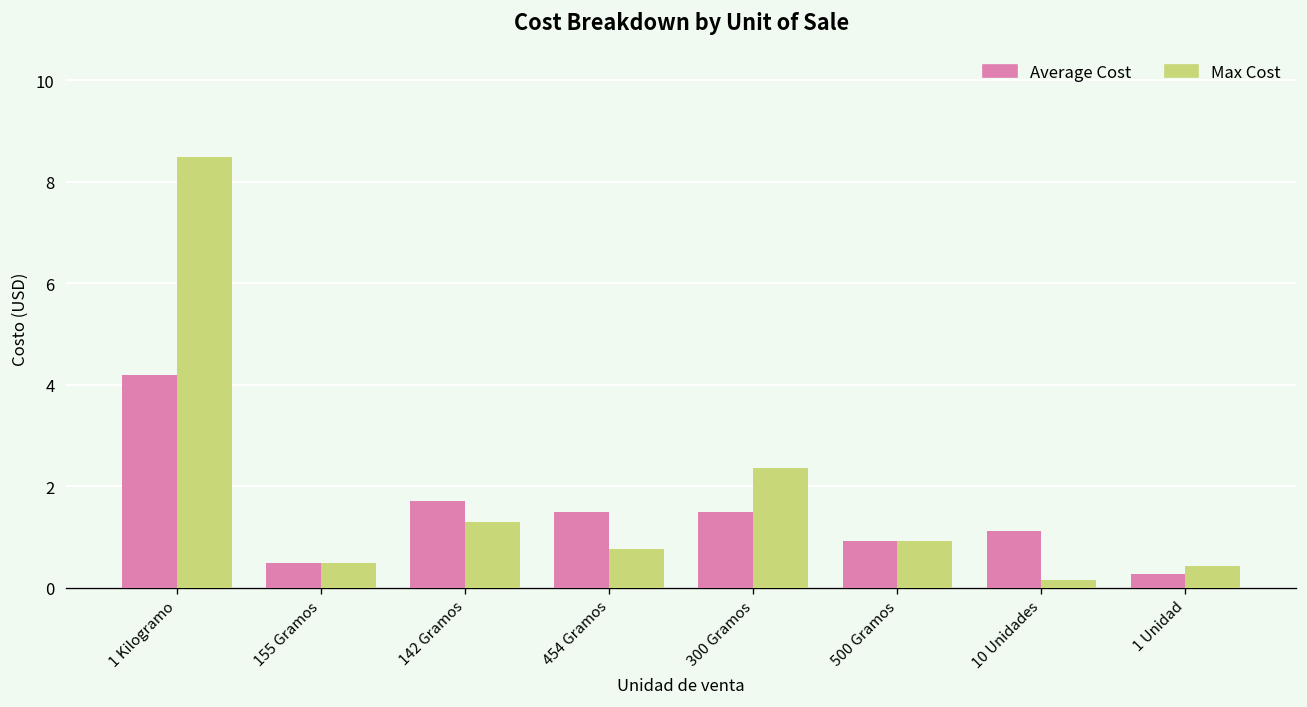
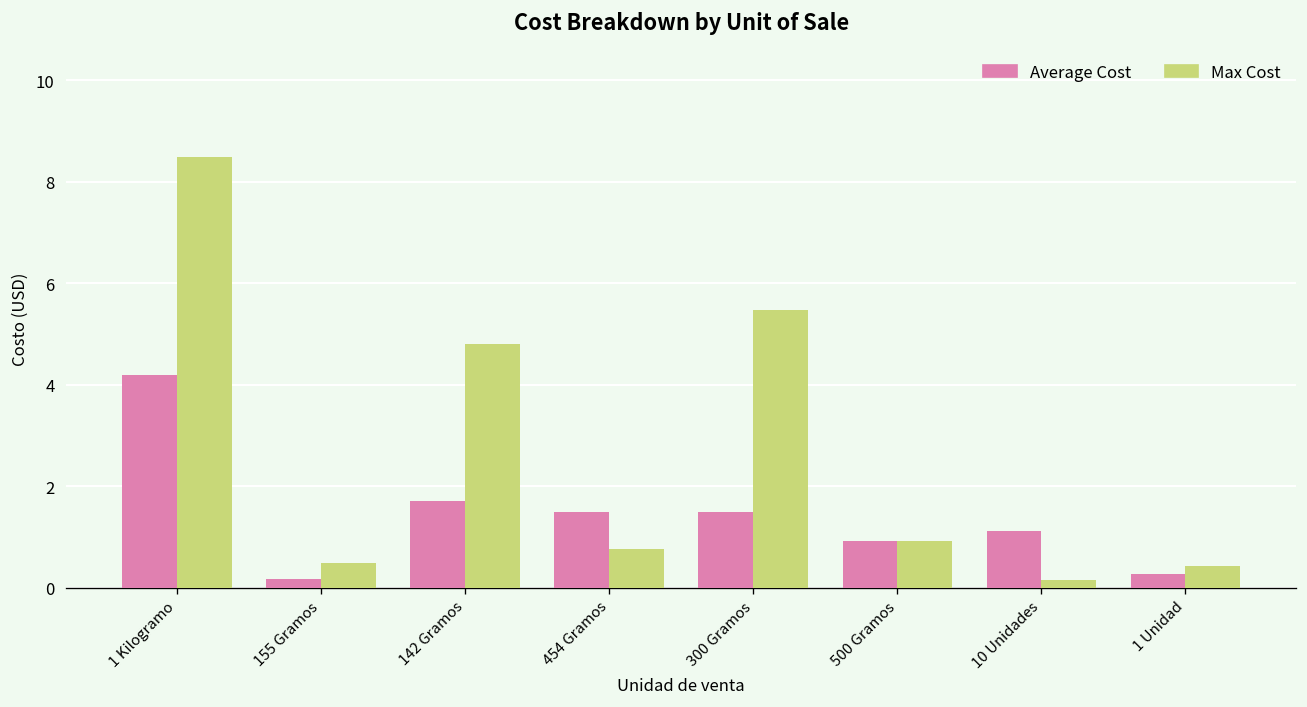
  {
    "Average Cost": {
      "1 Kilogramo": 4.2,
-     "155 Gramos": 0.5,
+     "155 Gramos": 0.2,
      "142 Gramos": 1.7,
      "454 Gramos": 1.5,
      "300 Gramos": 1.5,
      "500 Gramos": 0.9,
      "10 Unidades": 1.1,
      "1 Unidad": 0.3
    },
    "Max Cost": {
      "1 Kilogramo": 8.5,
      "155 Gramos": 0.5,
-     "142 Gramos": 1.3,
+     "142 Gramos": 4.8,
      "454 Gramos": 0.8,
-     "300 Gramos": 2.4,
+     "300 Gramos": 5.5,
      "500 Gramos": 0.9,
      "10 Unidades": 0.2,
      "1 Unidad": 0.4
    }
  }
